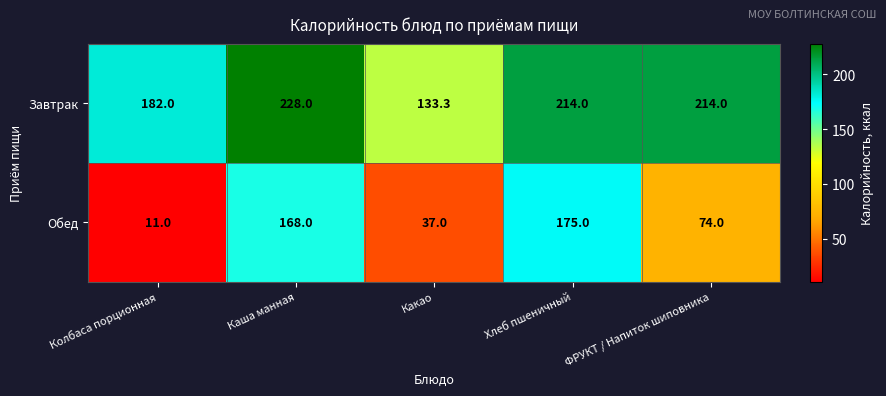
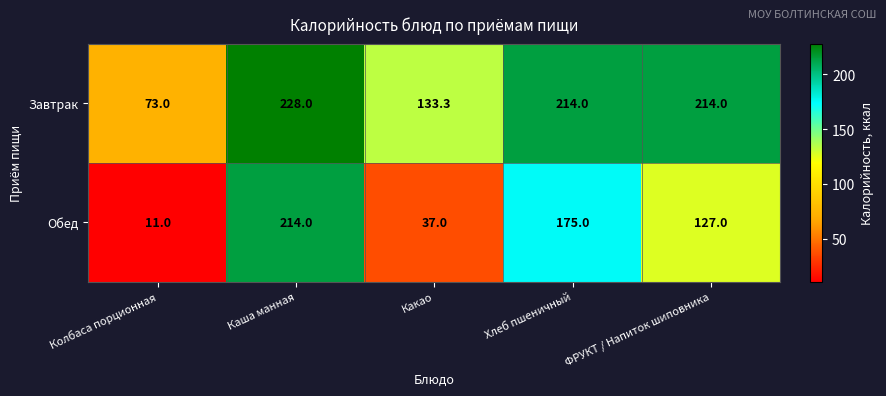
  {
    "Завтрак": {
-     "Колбаса порционная": 182.0,
+     "Колбаса порционная": 73.0,
      "Каша манная": 228.0,
      "Какао": 133.3,
      "Хлеб пшеничный": 214.0,
      "ФРУКТ / Напиток шиповника": 214.0
    },
    "Обед": {
      "Колбаса порционная": 11.0,
-     "Каша манная": 168.0,
+     "Каша манная": 214.0,
      "Какао": 37.0,
      "Хлеб пшеничный": 175.0,
-     "ФРУКТ / Напиток шиповника": 74.0
+     "ФРУКТ / Напиток шиповника": 127.0
    }
  }
